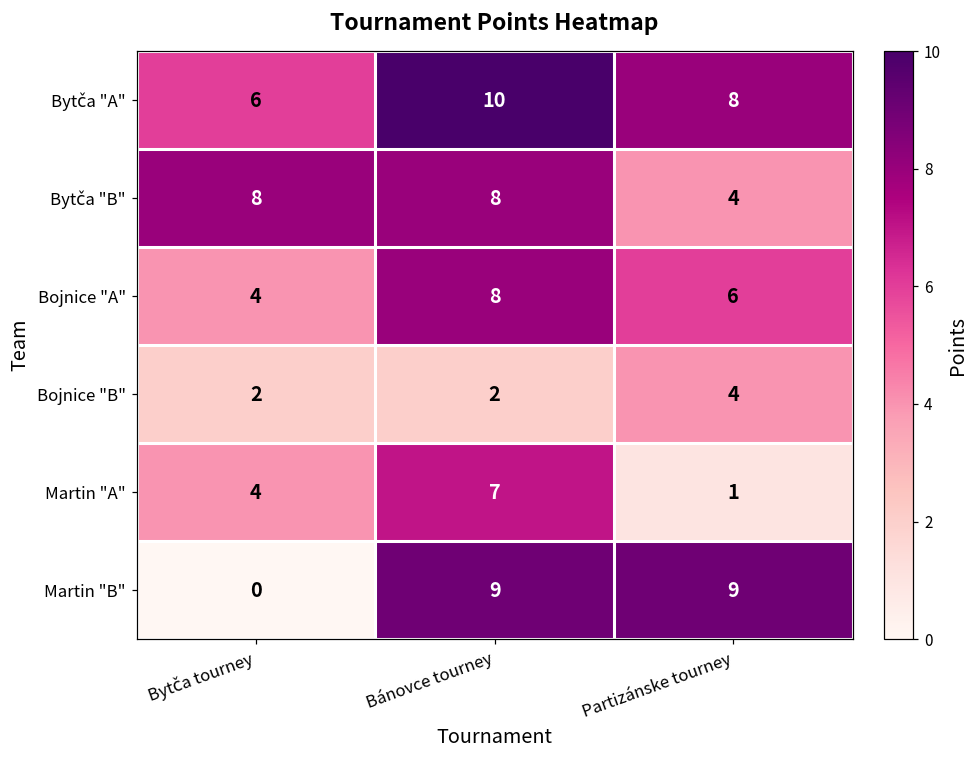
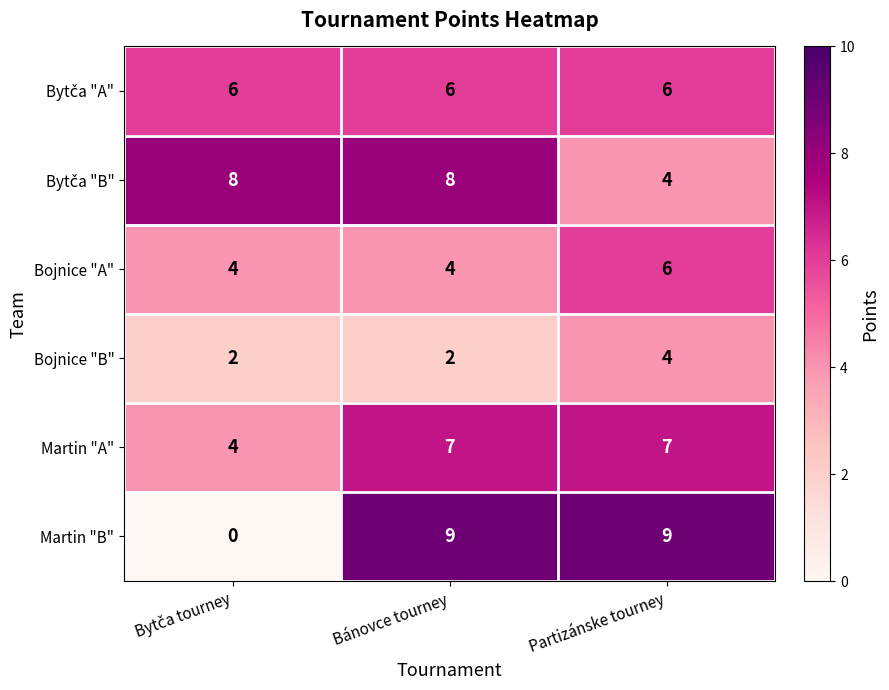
  {
    "Bytča \"A\"": {
      "Bytča tourney": 6,
-     "Bánovce tourney": 10,
-     "Partizánske tourney": 8
+     "Bánovce tourney": 6,
+     "Partizánske tourney": 6
    },
    "Bytča \"B\"": {
      "Bytča tourney": 8,
      "Bánovce tourney": 8,
      "Partizánske tourney": 4
    },
    "Bojnice \"A\"": {
      "Bytča tourney": 4,
-     "Bánovce tourney": 8,
+     "Bánovce tourney": 4,
      "Partizánske tourney": 6
    },
    "Bojnice \"B\"": {
      "Bytča tourney": 2,
      "Bánovce tourney": 2,
      "Partizánske tourney": 4
    },
    "Martin \"A\"": {
      "Bytča tourney": 4,
      "Bánovce tourney": 7,
-     "Partizánske tourney": 1
+     "Partizánske tourney": 7
    },
    "Martin \"B\"": {
      "Bytča tourney": 0,
      "Bánovce tourney": 9,
      "Partizánske tourney": 9
    }
  }
